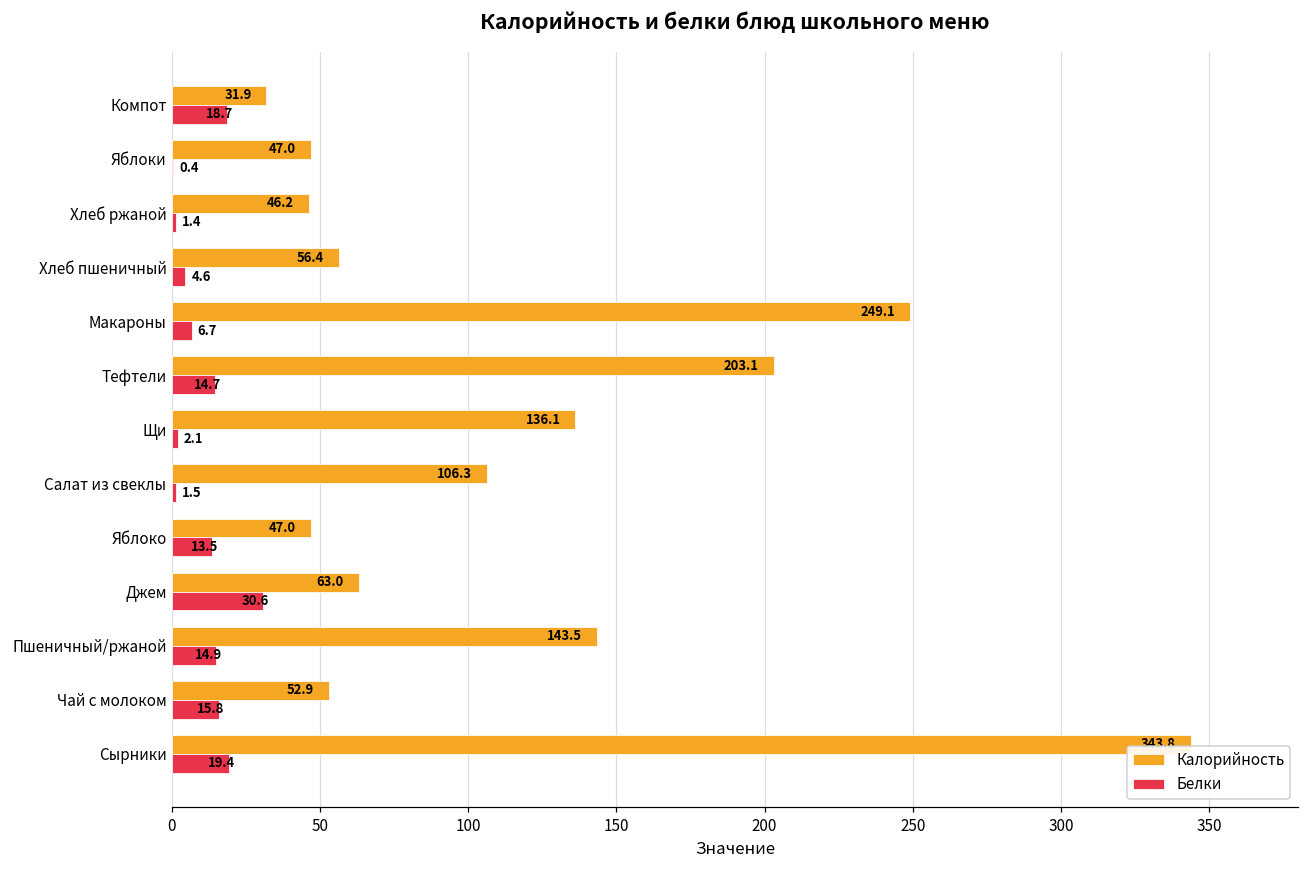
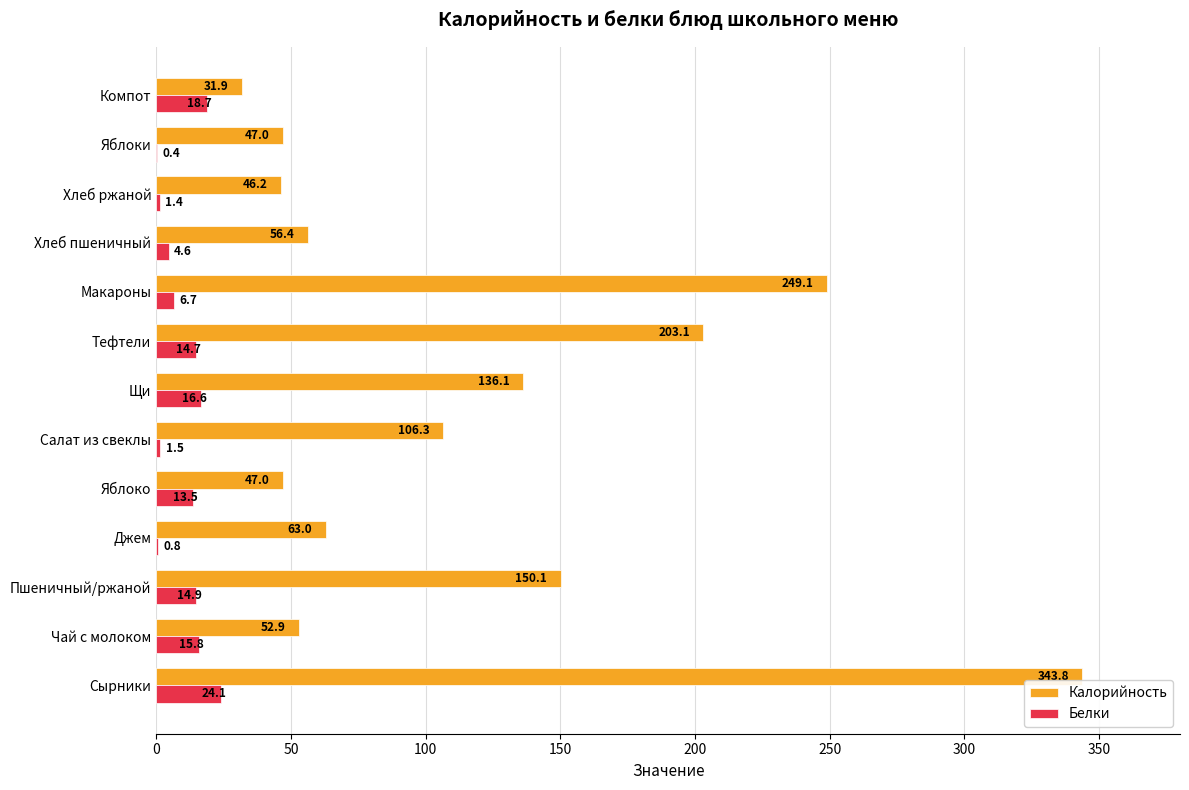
  {
    "Калорийность": {
      "Компот": 31.9,
      "Яблоки": 47.0,
      "Хлеб ржаной": 46.2,
      "Хлеб пшеничный": 56.4,
      "Макароны": 249.1,
      "Тефтели": 203.1,
      "Щи": 136.1,
      "Салат из свеклы": 106.3,
      "Яблоко": 47.0,
      "Джем": 63.0,
-     "Пшеничный/ржаной": 143.5,
+     "Пшеничный/ржаной": 150.1,
      "Чай с молоком": 52.9
    },
    "Белки": {
      "Компот": 18.7,
      "Яблоки": 0.4,
      "Хлеб ржаной": 1.4,
      "Хлеб пшеничный": 4.6,
      "Макароны": 6.7,
      "Тефтели": 14.7,
-     "Щи": 2.1,
+     "Щи": 16.6,
      "Салат из свеклы": 1.5,
      "Яблоко": 13.5,
-     "Джем": 30.6,
+     "Джем": 0.8,
      "Пшеничный/ржаной": 14.9,
      "Чай с молоком": 15.8,
-     "Сырники": 19.4
+     "Сырники": 24.1
    }
  }
